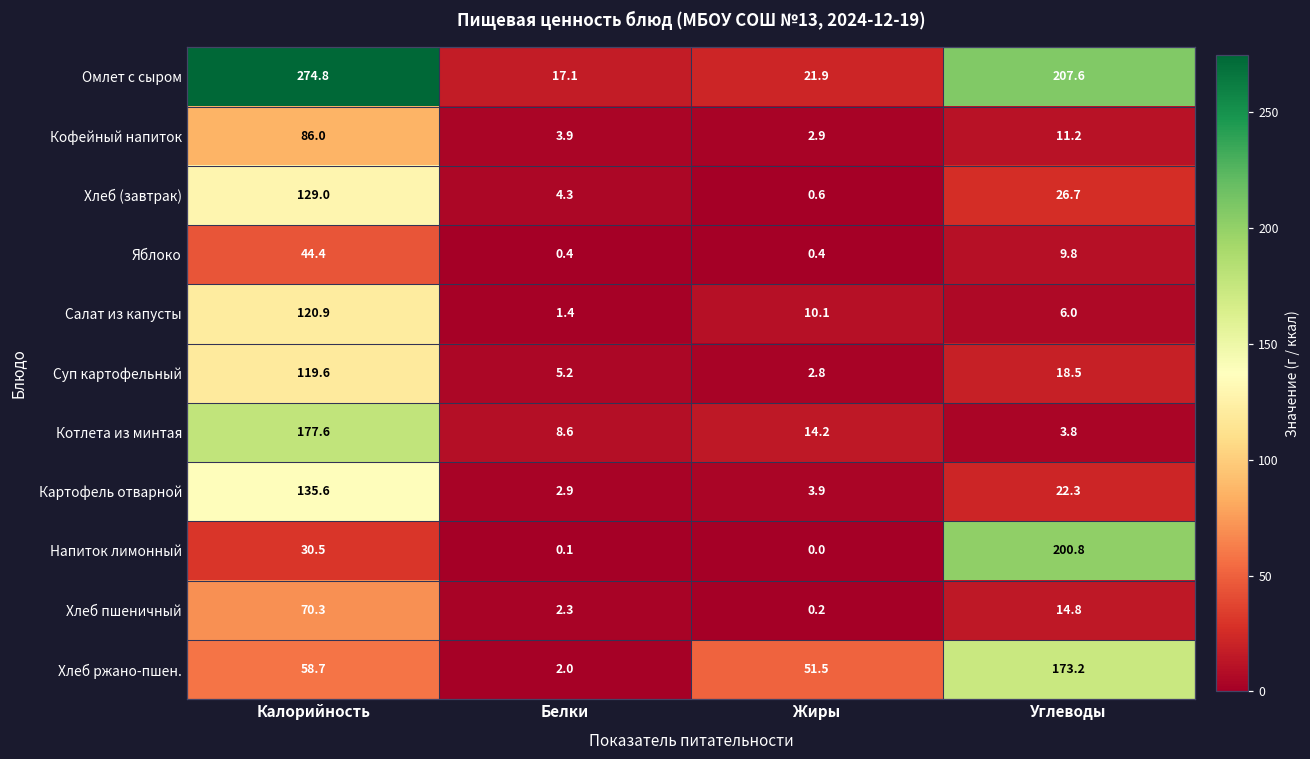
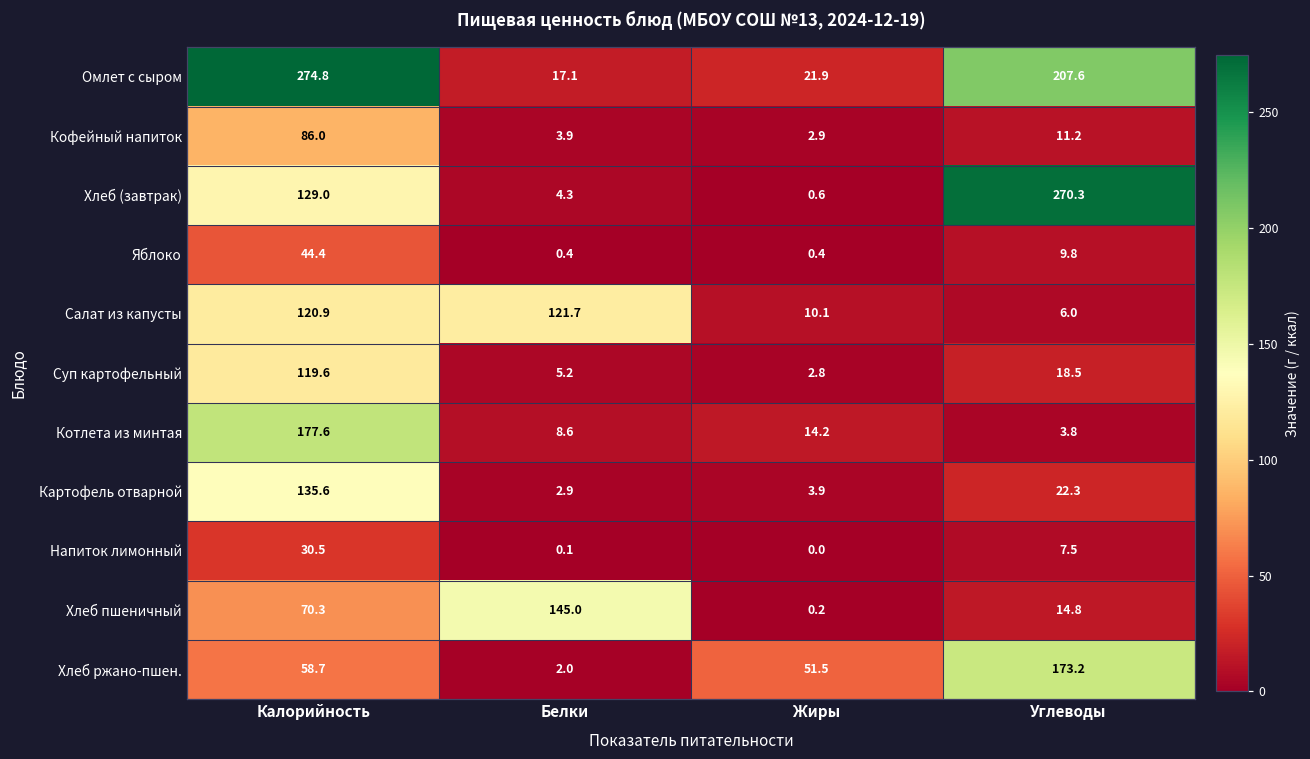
  {
    "Омлет с сыром": {
      "Калорийность": 274.8,
      "Белки": 17.1,
      "Жиры": 21.9,
      "Углеводы": 207.6
    },
    "Кофейный напиток": {
      "Калорийность": 86.0,
      "Белки": 3.9,
      "Жиры": 2.9,
      "Углеводы": 11.2
    },
    "Хлеб (завтрак)": {
      "Калорийность": 129.0,
      "Белки": 4.3,
      "Жиры": 0.6,
-     "Углеводы": 26.7
+     "Углеводы": 270.3
    },
    "Яблоко": {
      "Калорийность": 44.4,
      "Белки": 0.4,
      "Жиры": 0.4,
      "Углеводы": 9.8
    },
    "Салат из капусты": {
      "Калорийность": 120.9,
-     "Белки": 1.4,
+     "Белки": 121.7,
      "Жиры": 10.1,
      "Углеводы": 6.0
    },
    "Суп картофельный": {
      "Калорийность": 119.6,
      "Белки": 5.2,
      "Жиры": 2.8,
      "Углеводы": 18.5
    },
    "Котлета из минтая": {
      "Калорийность": 177.6,
      "Белки": 8.6,
      "Жиры": 14.2,
      "Углеводы": 3.8
    },
    "Картофель отварной": {
      "Калорийность": 135.6,
      "Белки": 2.9,
      "Жиры": 3.9,
      "Углеводы": 22.3
    },
    "Напиток лимонный": {
      "Калорийность": 30.5,
      "Белки": 0.1,
      "Жиры": 0.0,
-     "Углеводы": 200.8
+     "Углеводы": 7.5
    },
    "Хлеб пшеничный": {
      "Калорийность": 70.3,
-     "Белки": 2.3,
+     "Белки": 145.0,
      "Жиры": 0.2,
      "Углеводы": 14.8
    },
    "Хлеб ржано-пшен.": {
      "Калорийность": 58.7,
      "Белки": 2.0,
      "Жиры": 51.5,
      "Углеводы": 173.2
    }
  }
